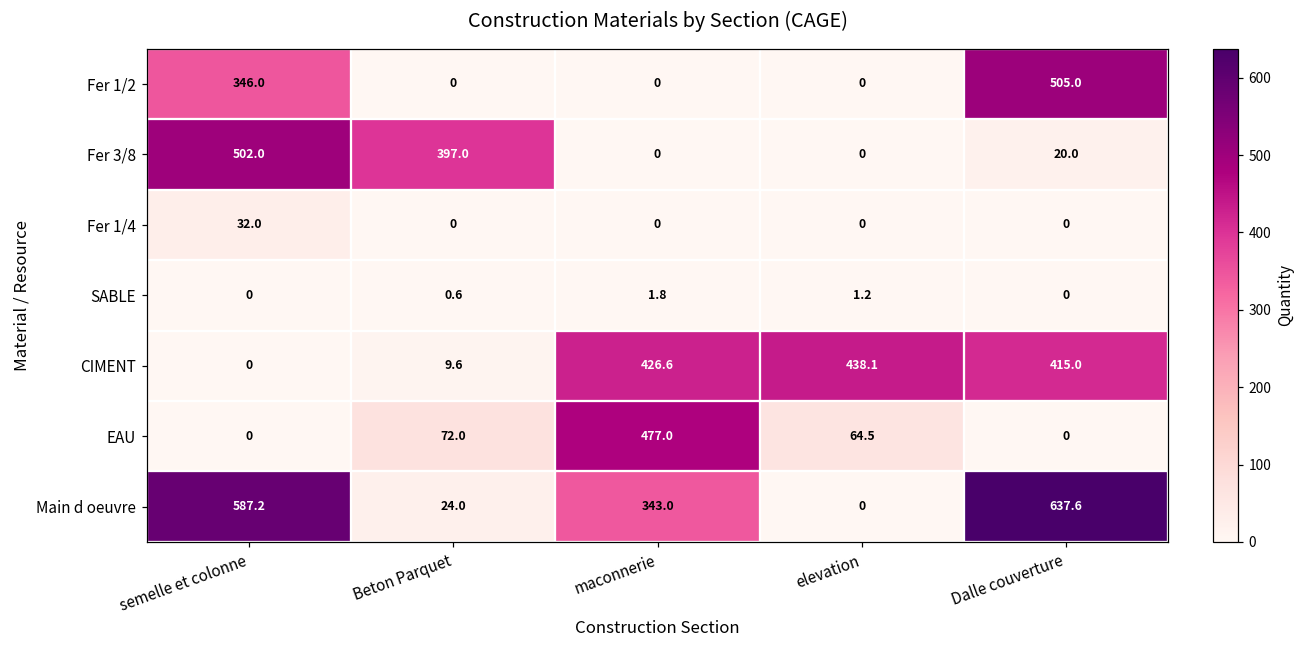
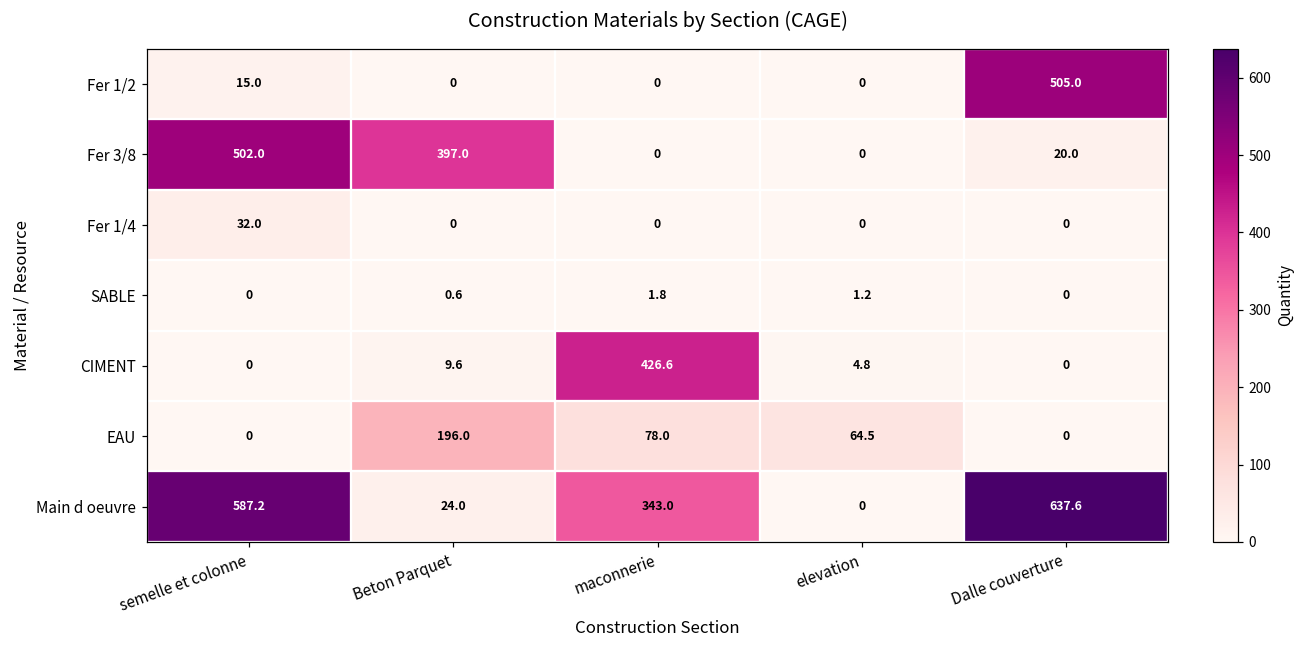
  {
    "Fer 1/2": {
-     "semelle et colonne": 346.0,
+     "semelle et colonne": 15.0,
      "Beton Parquet": 0,
      "maconnerie": 0,
      "elevation": 0,
      "Dalle couverture": 505.0
    },
    "Fer 3/8": {
      "semelle et colonne": 502.0,
      "Beton Parquet": 397.0,
      "maconnerie": 0,
      "elevation": 0,
      "Dalle couverture": 20.0
    },
    "Fer 1/4": {
      "semelle et colonne": 32.0,
      "Beton Parquet": 0,
      "maconnerie": 0,
      "elevation": 0,
      "Dalle couverture": 0
    },
    "SABLE": {
      "semelle et colonne": 0,
      "Beton Parquet": 0.6,
      "maconnerie": 1.8,
      "elevation": 1.2,
      "Dalle couverture": 0
    },
    "CIMENT": {
      "semelle et colonne": 0,
      "Beton Parquet": 9.6,
      "maconnerie": 426.6,
-     "elevation": 438.1,
-     "Dalle couverture": 415.0
+     "elevation": 4.8,
+     "Dalle couverture": 0
    },
    "EAU": {
      "semelle et colonne": 0,
-     "Beton Parquet": 72.0,
-     "maconnerie": 477.0,
+     "Beton Parquet": 196.0,
+     "maconnerie": 78.0,
      "elevation": 64.5,
      "Dalle couverture": 0
    },
    "Main d oeuvre": {
      "semelle et colonne": 587.2,
      "Beton Parquet": 24.0,
      "maconnerie": 343.0,
      "elevation": 0,
      "Dalle couverture": 637.6
    }
  }
